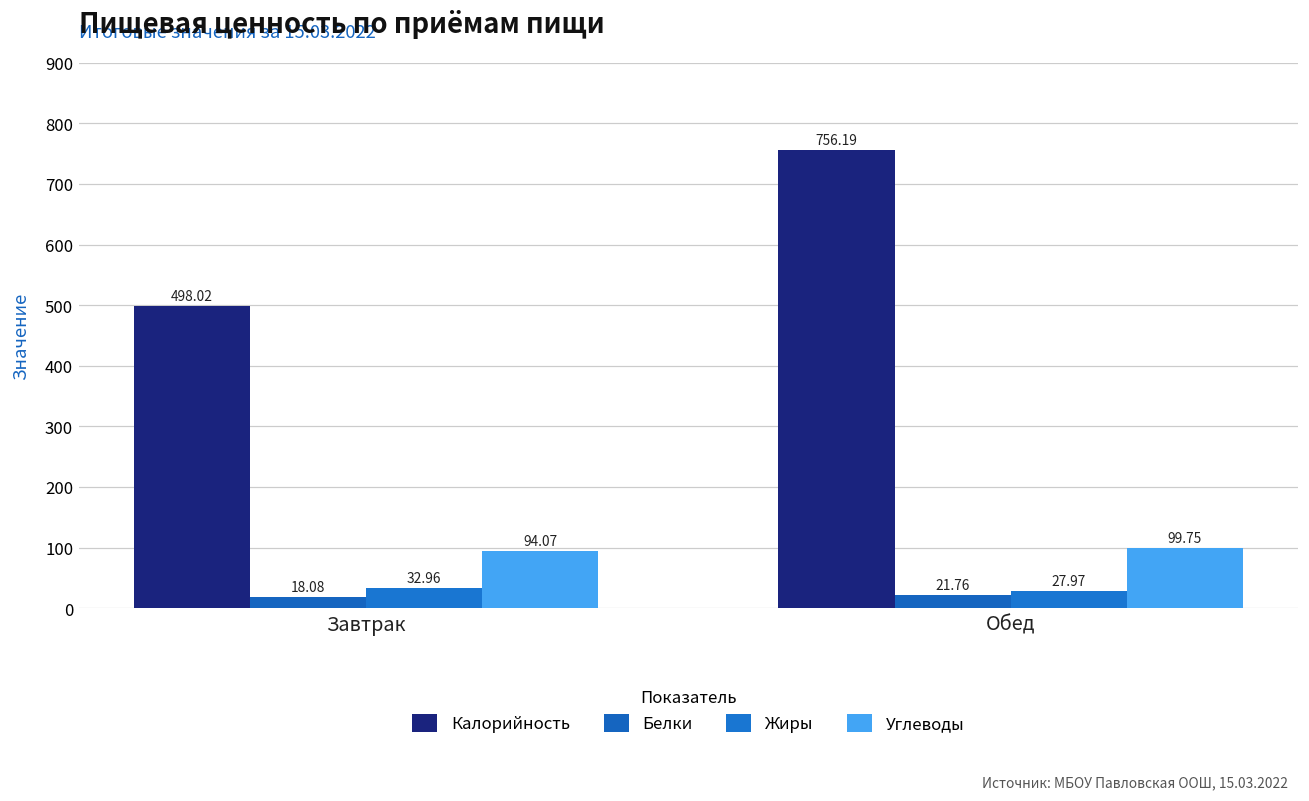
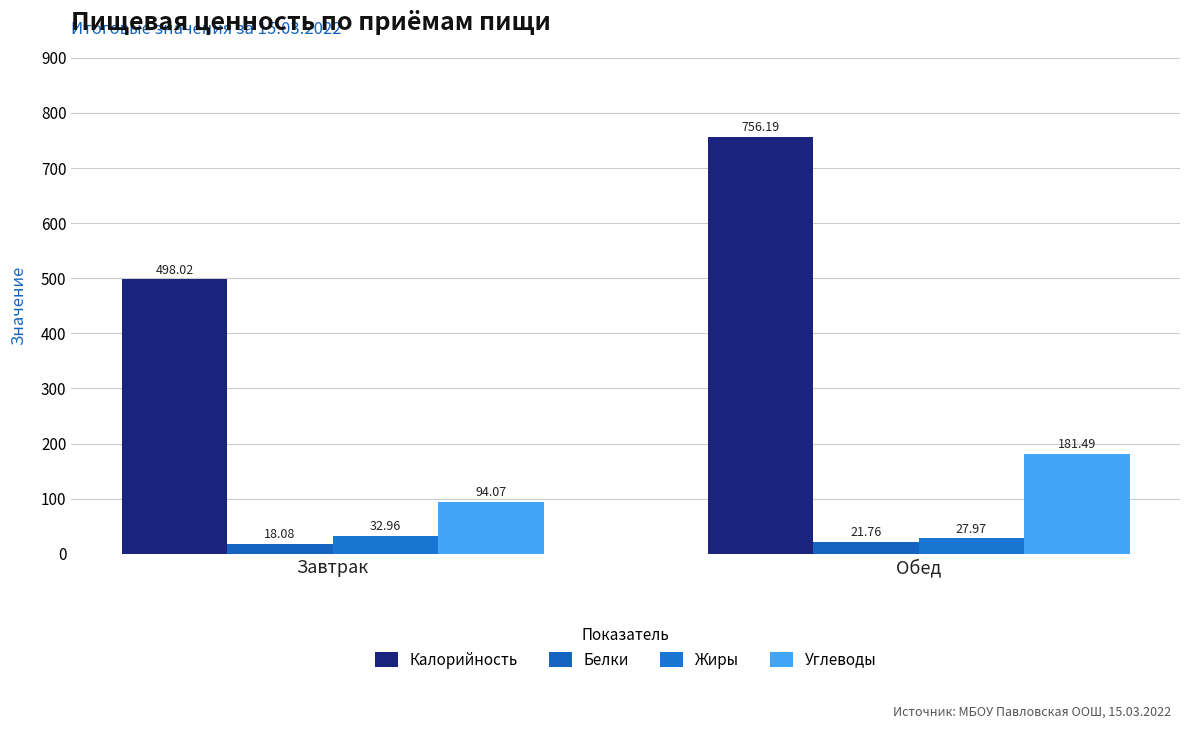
  {
    "Калорийность": {
      "Завтрак": 498.02,
      "Обед": 756.19
    },
    "Углеводы": {
      "Завтрак": 94.07,
-     "Обед": 99.75
+     "Обед": 181.49
    }
  }
